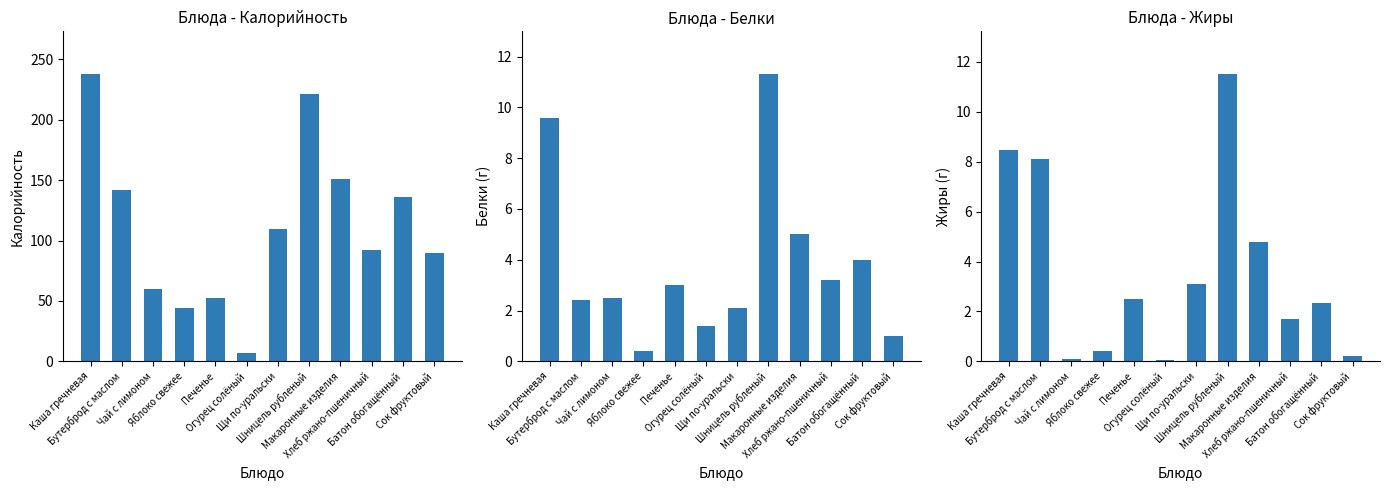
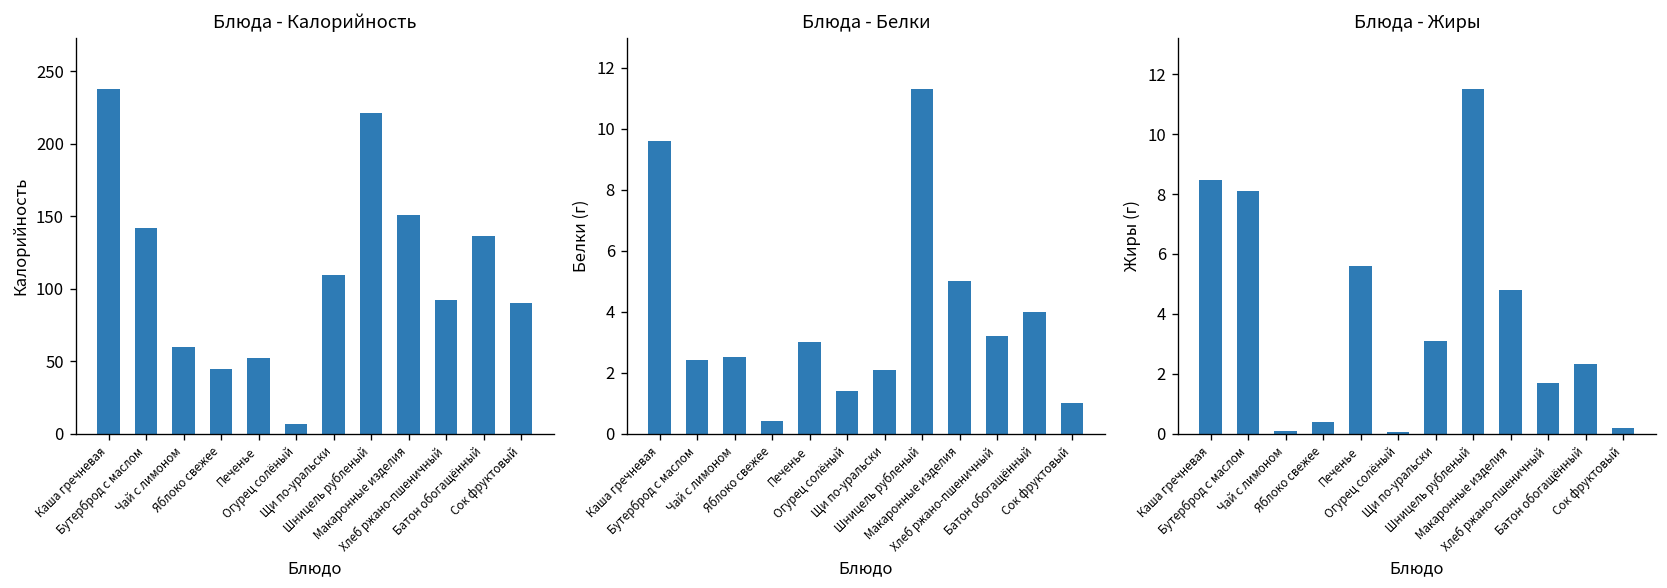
  {
    "Блюда - Калорийность": {
      "Каша гречневая": 238,
      "Бутерброд с маслом": 142,
      "Чай с лимоном": 60,
      "Яблоко свежее": 44,
      "Печенье": 52,
      "Огурец солёный": 7,
      "Щи по-уральски": 109,
      "Шницель рубленый": 221,
      "Макаронные изделия": 151,
      "Хлеб ржано-пшеничный": 92,
      "Батон обогащённый": 136,
      "Сок фруктовый": 90
    },
    "Блюда - Белки": {
      "Каша гречневая": 9.6,
      "Бутерброд с маслом": 2.4,
      "Чай с лимоном": 2.5,
      "Яблоко свежее": 0.4,
      "Печенье": 3.0,
      "Огурец солёный": 1.4,
      "Щи по-уральски": 2.1,
      "Шницель рубленый": 11.3,
      "Макаронные изделия": 5.0,
      "Хлеб ржано-пшеничный": 3.2,
      "Батон обогащённый": 4.0,
      "Сок фруктовый": 1.0
    },
    "Блюда - Жиры": {
      "Каша гречневая": 8.5,
      "Бутерброд с маслом": 8.1,
      "Яблоко свежее": 0.4,
-     "Печенье": 2.5,
+     "Печенье": 5.6,
      "Щи по-уральски": 3.1,
      "Шницель рубленый": 11.5,
      "Макаронные изделия": 4.8,
      "Хлеб ржано-пшеничный": 1.7,
      "Батон обогащённый": 2.3,
      "Сок фруктовый": 0.2
    }
  }
